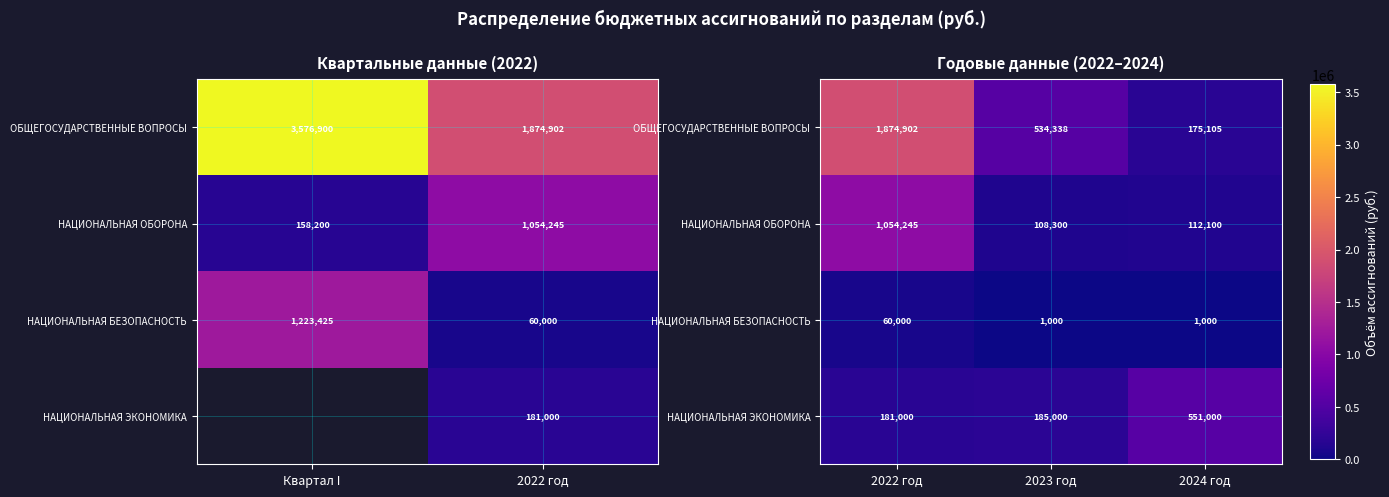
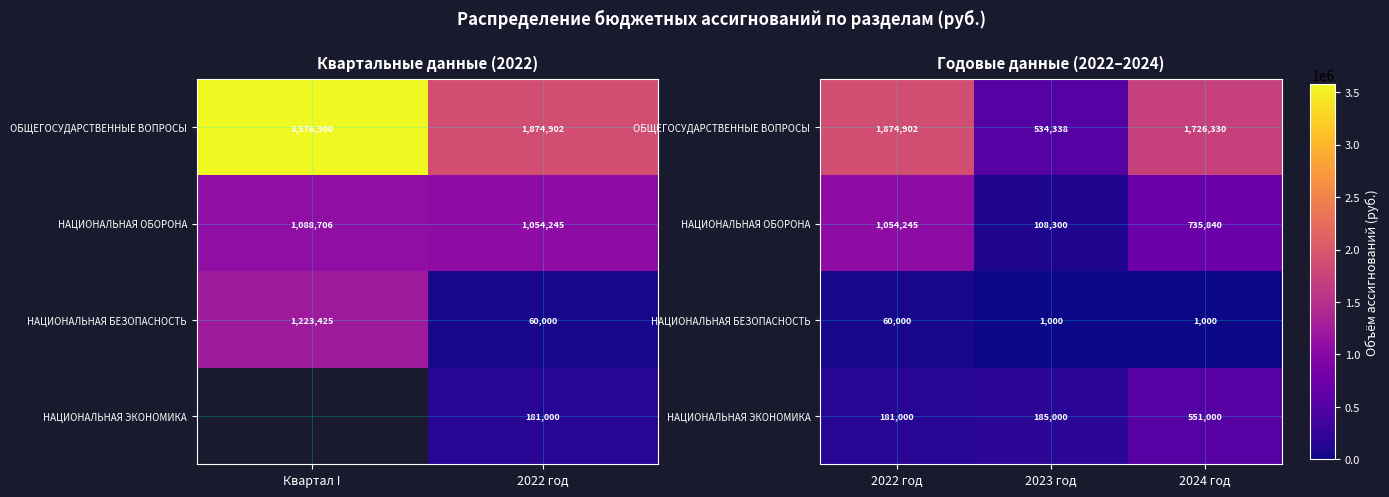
  {
    "Квартальные данные (2022)": {
      "ОБЩЕГОСУДАРСТВЕННЫЕ ВОПРОСЫ": {
        "Квартал I": "3,576,900",
        "2022 год": "1,874,902"
      },
      "НАЦИОНАЛЬНАЯ ОБОРОНА": {
-       "Квартал I": "158,200",
+       "Квартал I": "1,088,706",
        "2022 год": "1,054,245"
      },
      "НАЦИОНАЛЬНАЯ БЕЗОПАСНОСТЬ": {
        "Квартал I": "1,223,425",
        "2022 год": "60,000"
      },
      "НАЦИОНАЛЬНАЯ ЭКОНОМИКА": {
        "2022 год": "181,000"
      }
    },
    "Годовые данные (2022–2024)": {
      "ОБЩЕГОСУДАРСТВЕННЫЕ ВОПРОСЫ": {
        "2022 год": "1,874,902",
        "2023 год": "534,338",
-       "2024 год": "175,105"
+       "2024 год": "1,726,330"
      },
      "НАЦИОНАЛЬНАЯ ОБОРОНА": {
        "2022 год": "1,054,245",
        "2023 год": "108,300",
-       "2024 год": "112,100"
+       "2024 год": "735,840"
      },
      "НАЦИОНАЛЬНАЯ БЕЗОПАСНОСТЬ": {
        "2022 год": "60,000",
        "2023 год": "1,000",
        "2024 год": "1,000"
      },
      "НАЦИОНАЛЬНАЯ ЭКОНОМИКА": {
        "2022 год": "181,000",
        "2023 год": "185,000",
        "2024 год": "551,000"
      }
    }
  }
